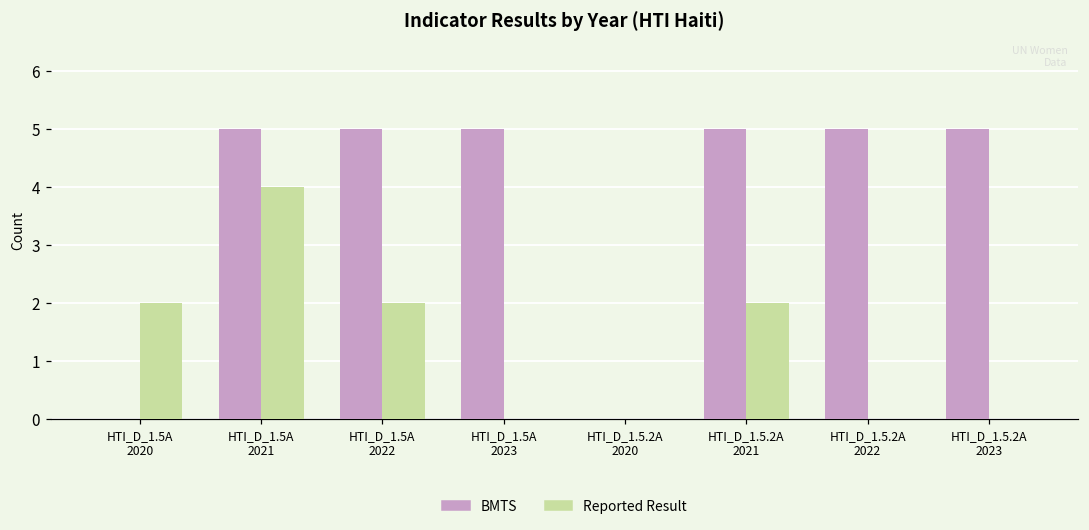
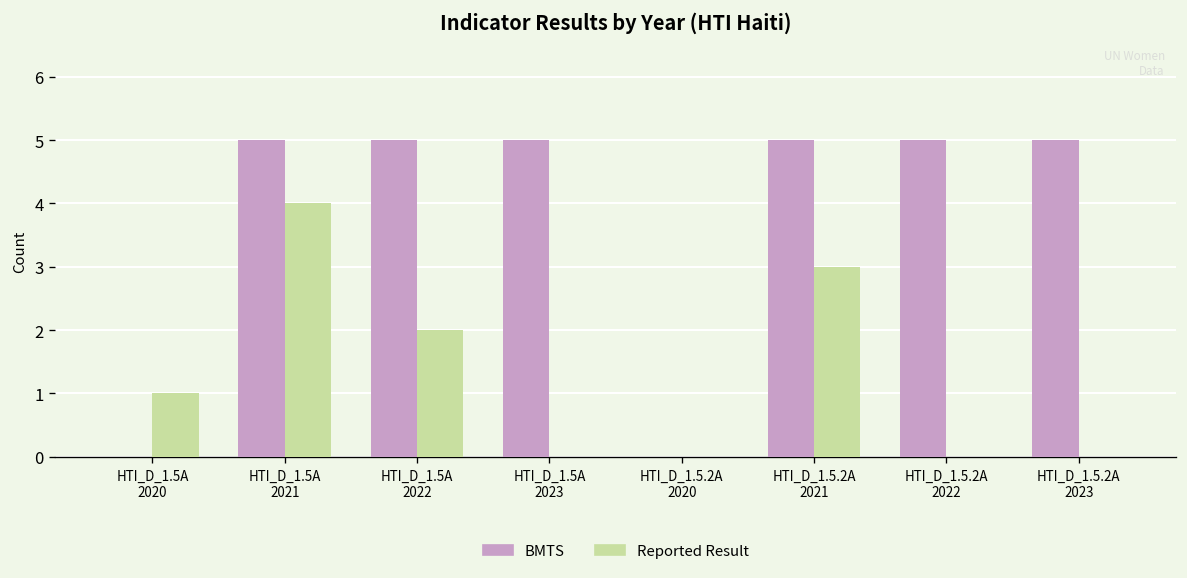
  {
    "BMTS": {
      "HTI_D_1.5A 2020": 0,
      "HTI_D_1.5A 2021": 5,
      "HTI_D_1.5A 2022": 5,
      "HTI_D_1.5A 2023": 5,
      "HTI_D_1.5.2A 2020": 0,
      "HTI_D_1.5.2A 2021": 5,
      "HTI_D_1.5.2A 2022": 5,
      "HTI_D_1.5.2A 2023": 5
    },
    "Reported Result": {
-     "HTI_D_1.5A 2020": 2,
+     "HTI_D_1.5A 2020": 1,
      "HTI_D_1.5A 2021": 4,
      "HTI_D_1.5A 2022": 2,
      "HTI_D_1.5A 2023": 0,
      "HTI_D_1.5.2A 2020": 0,
-     "HTI_D_1.5.2A 2021": 2,
+     "HTI_D_1.5.2A 2021": 3,
      "HTI_D_1.5.2A 2022": 0,
      "HTI_D_1.5.2A 2023": 0
    }
  }
